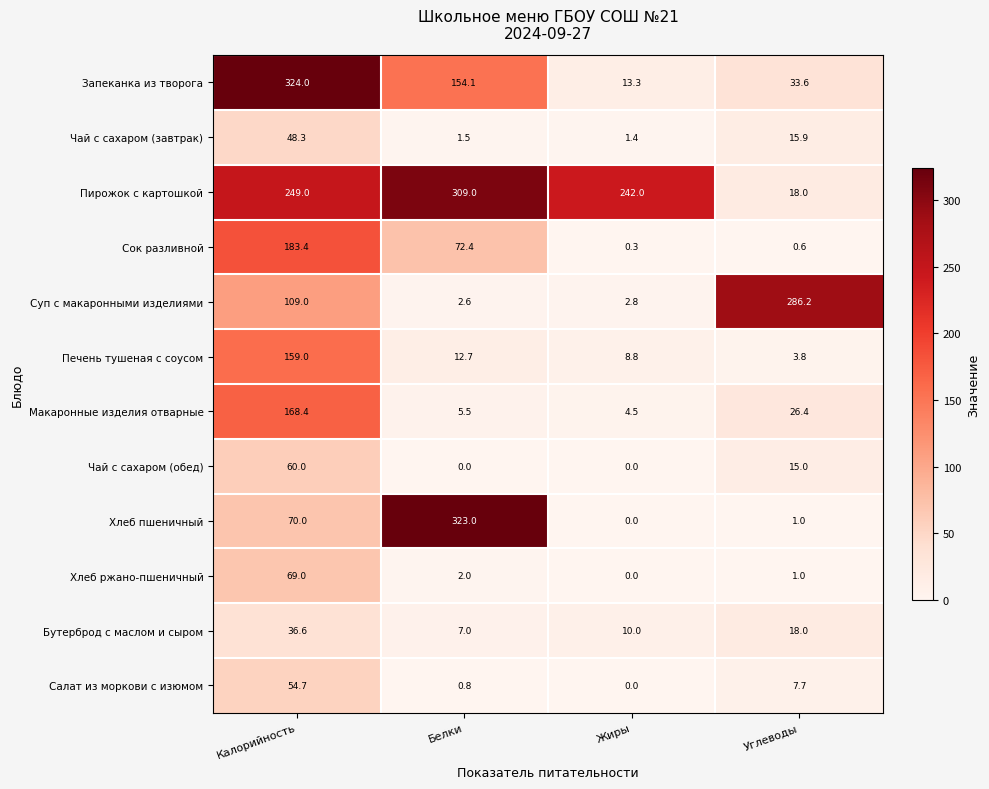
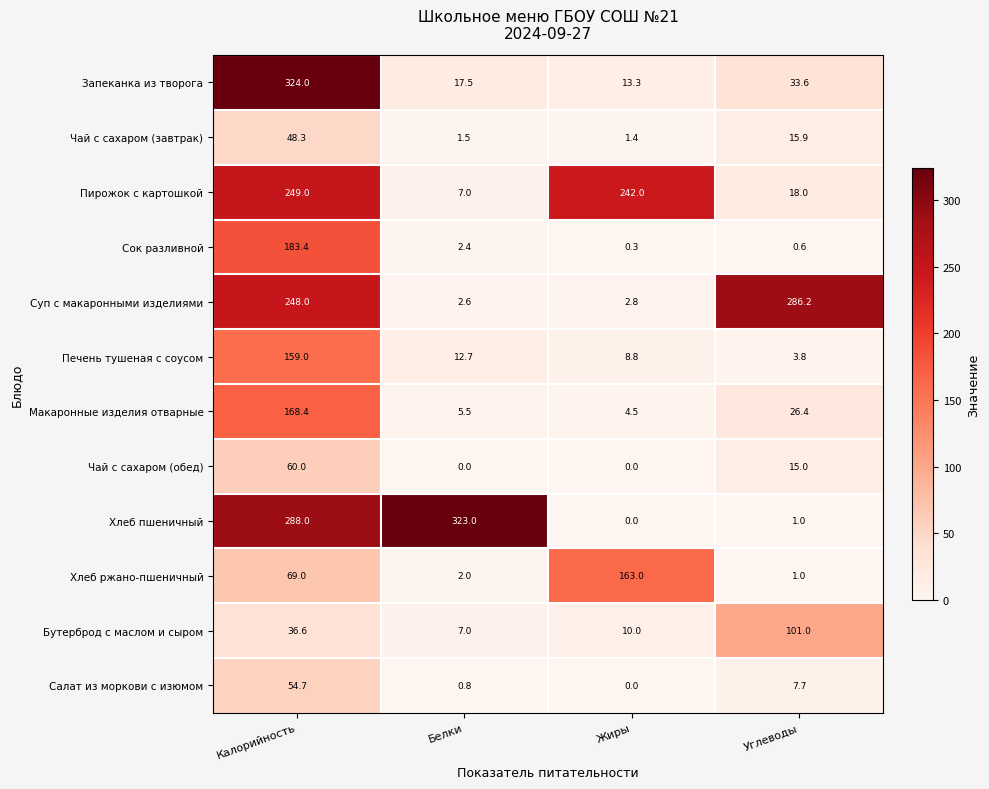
  {
    "Запеканка из творога": {
      "Калорийность": 324.0,
-     "Белки": 154.1,
+     "Белки": 17.5,
      "Жиры": 13.3,
      "Углеводы": 33.6
    },
    "Чай с сахаром (завтрак)": {
      "Калорийность": 48.3,
      "Белки": 1.5,
      "Жиры": 1.4,
      "Углеводы": 15.9
    },
    "Пирожок с картошкой": {
      "Калорийность": 249.0,
-     "Белки": 309.0,
+     "Белки": 7.0,
      "Жиры": 242.0,
      "Углеводы": 18.0
    },
    "Сок разливной": {
      "Калорийность": 183.4,
-     "Белки": 72.4,
+     "Белки": 2.4,
      "Жиры": 0.3,
      "Углеводы": 0.6
    },
    "Суп с макаронными изделиями": {
-     "Калорийность": 109.0,
+     "Калорийность": 248.0,
      "Белки": 2.6,
      "Жиры": 2.8,
      "Углеводы": 286.2
    },
    "Печень тушеная с соусом": {
      "Калорийность": 159.0,
      "Белки": 12.7,
      "Жиры": 8.8,
      "Углеводы": 3.8
    },
    "Макаронные изделия отварные": {
      "Калорийность": 168.4,
      "Белки": 5.5,
      "Жиры": 4.5,
      "Углеводы": 26.4
    },
    "Чай с сахаром (обед)": {
      "Калорийность": 60.0,
      "Белки": 0.0,
      "Жиры": 0.0,
      "Углеводы": 15.0
    },
    "Хлеб пшеничный": {
-     "Калорийность": 70.0,
+     "Калорийность": 288.0,
      "Белки": 323.0,
      "Жиры": 0.0,
      "Углеводы": 1.0
    },
    "Хлеб ржано-пшеничный": {
      "Калорийность": 69.0,
      "Белки": 2.0,
-     "Жиры": 0.0,
+     "Жиры": 163.0,
      "Углеводы": 1.0
    },
    "Бутерброд с маслом и сыром": {
      "Калорийность": 36.6,
      "Белки": 7.0,
      "Жиры": 10.0,
-     "Углеводы": 18.0
+     "Углеводы": 101.0
    },
    "Салат из моркови с изюмом": {
      "Калорийность": 54.7,
      "Белки": 0.8,
      "Жиры": 0.0,
      "Углеводы": 7.7
    }
  }
